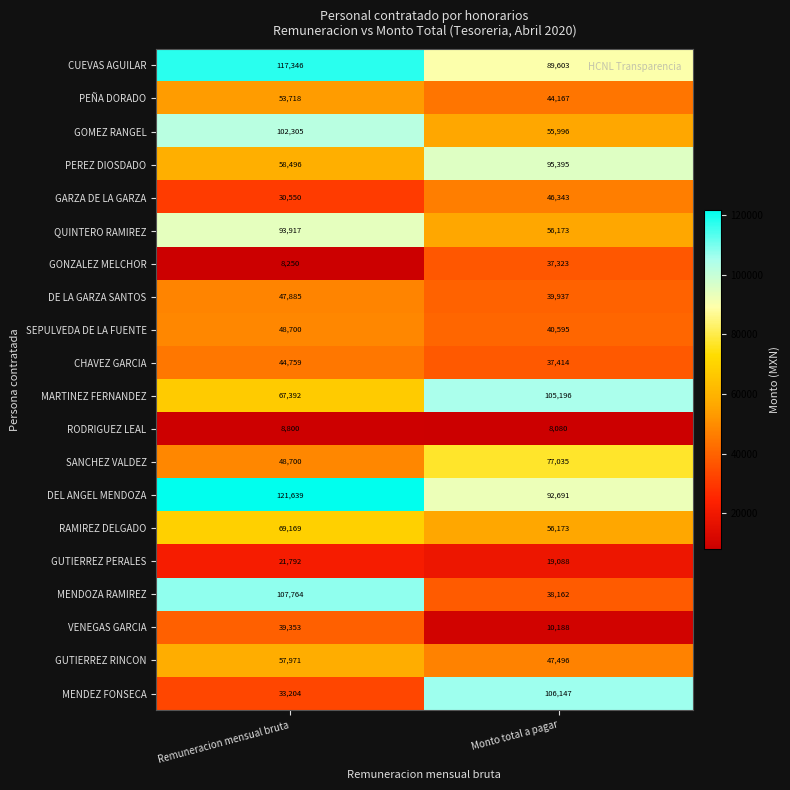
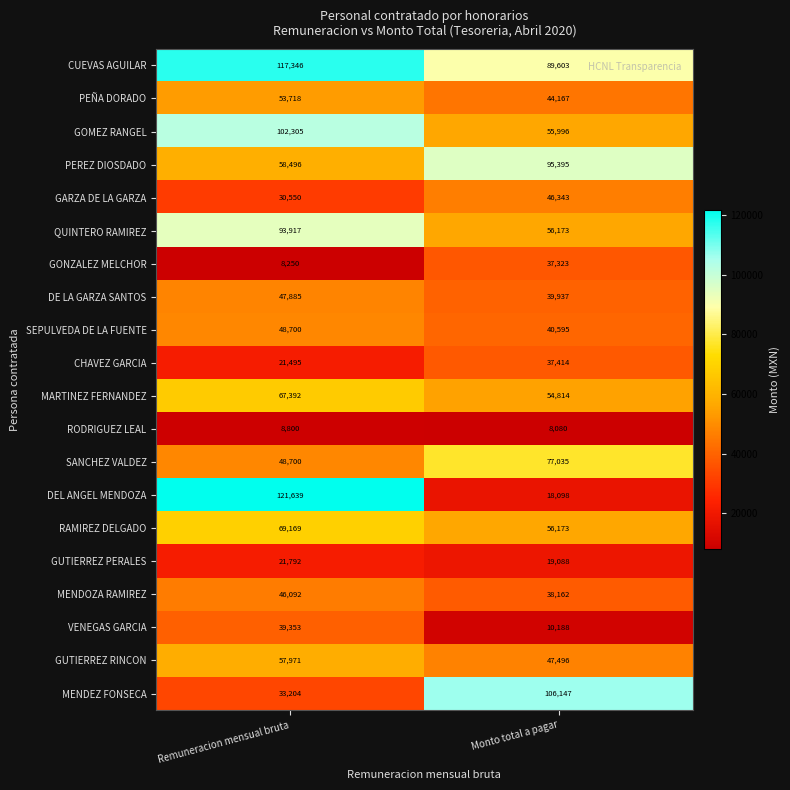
  {
    "CUEVAS AGUILAR": {
      "Remuneracion mensual bruta": "117,346"
    },
    "PEÑA DORADO": {
      "Remuneracion mensual bruta": "53,718",
      "Monto total a pagar": "44,167"
    },
    "GOMEZ RANGEL": {
      "Remuneracion mensual bruta": "102,305",
      "Monto total a pagar": "55,996"
    },
    "PEREZ DIOSDADO": {
      "Remuneracion mensual bruta": "58,496",
      "Monto total a pagar": "95,395"
    },
    "GARZA DE LA GARZA": {
      "Remuneracion mensual bruta": "30,550",
      "Monto total a pagar": "46,343"
    },
    "QUINTERO RAMIREZ": {
      "Remuneracion mensual bruta": "93,917",
      "Monto total a pagar": "56,173"
    },
    "GONZALEZ MELCHOR": {
      "Remuneracion mensual bruta": "8,250",
      "Monto total a pagar": "37,323"
    },
    "DE LA GARZA SANTOS": {
      "Remuneracion mensual bruta": "47,885",
      "Monto total a pagar": "39,937"
    },
    "SEPULVEDA DE LA FUENTE": {
      "Remuneracion mensual bruta": "48,700",
      "Monto total a pagar": "40,595"
    },
    "CHAVEZ GARCIA": {
-     "Remuneracion mensual bruta": "44,759",
+     "Remuneracion mensual bruta": "21,495",
      "Monto total a pagar": "37,414"
    },
    "MARTINEZ FERNANDEZ": {
      "Remuneracion mensual bruta": "67,392",
-     "Monto total a pagar": "105,196"
+     "Monto total a pagar": "54,814"
    },
    "RODRIGUEZ LEAL": {
      "Remuneracion mensual bruta": "8,800",
      "Monto total a pagar": "8,080"
    },
    "SANCHEZ VALDEZ": {
      "Remuneracion mensual bruta": "48,700",
      "Monto total a pagar": "77,035"
    },
    "DEL ANGEL MENDOZA": {
      "Remuneracion mensual bruta": "121,639",
-     "Monto total a pagar": "92,691"
+     "Monto total a pagar": "18,098"
    },
    "RAMIREZ DELGADO": {
      "Remuneracion mensual bruta": "69,169",
      "Monto total a pagar": "56,173"
    },
    "GUTIERREZ PERALES": {
      "Remuneracion mensual bruta": "21,792",
      "Monto total a pagar": "19,088"
    },
    "MENDOZA RAMIREZ": {
-     "Remuneracion mensual bruta": "107,764",
+     "Remuneracion mensual bruta": "46,092",
      "Monto total a pagar": "38,162"
    },
    "VENEGAS GARCIA": {
      "Remuneracion mensual bruta": "39,353",
      "Monto total a pagar": "10,188"
    },
    "GUTIERREZ RINCON": {
      "Remuneracion mensual bruta": "57,971",
      "Monto total a pagar": "47,496"
    },
    "MENDEZ FONSECA": {
      "Remuneracion mensual bruta": "33,204",
      "Monto total a pagar": "106,147"
    }
  }
